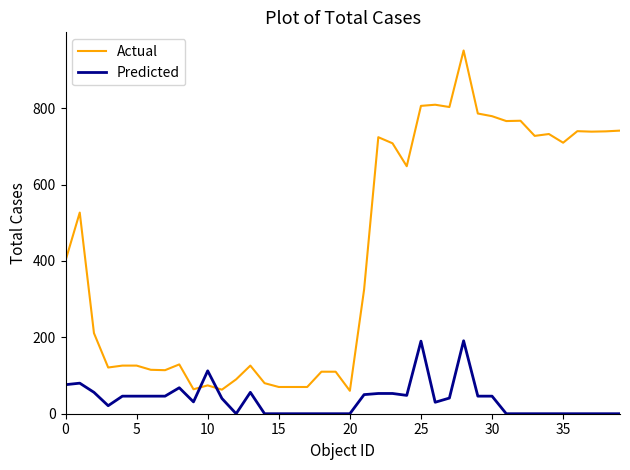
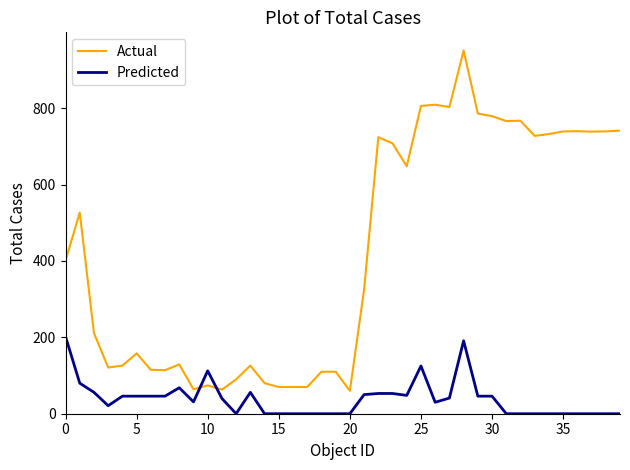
  {
    "Actual": {
      "0": 400,
-     "5": 130,
+     "5": 160,
      "10": 70,
      "15": 70,
      "20": 60,
      "25": 810,
      "30": 780,
-     "35": 710
+     "35": 740
    },
    "Predicted": {
-     "0": 80,
+     "0": 200,
      "5": 50,
      "10": 110,
      "15": 0,
      "20": 0,
-     "25": 190,
+     "25": 130,
      "30": 50,
      "35": 0
    }
  }
